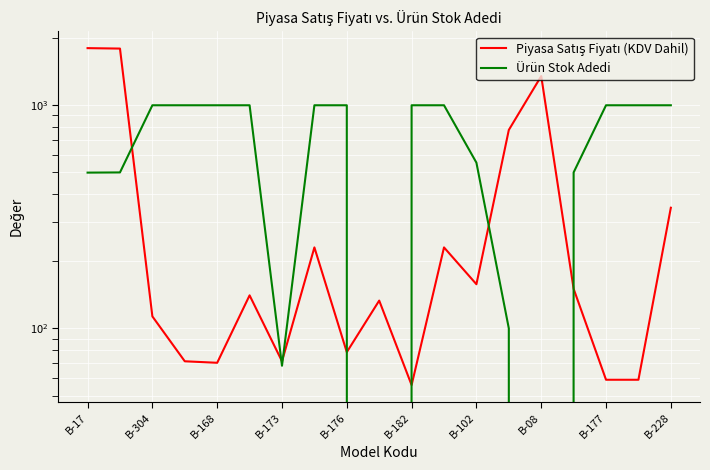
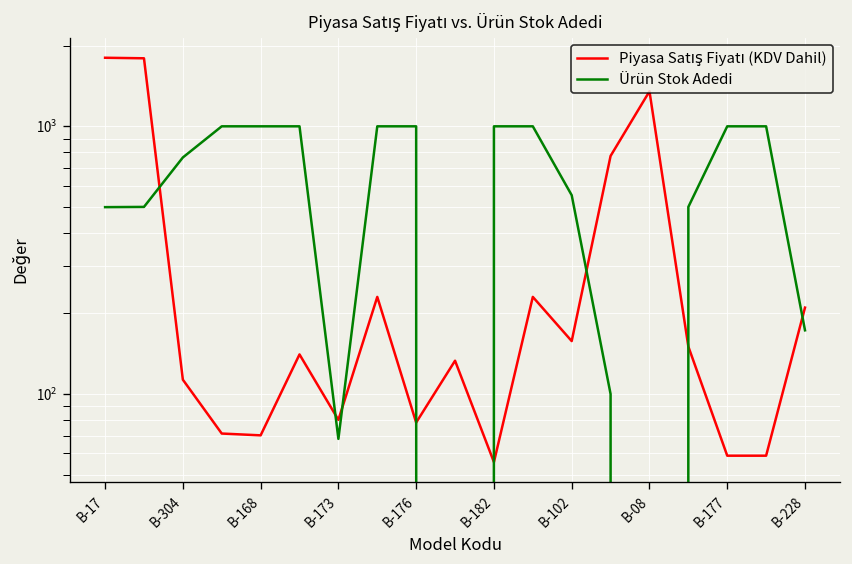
  {
    "Piyasa Satış Fiyatı (KDV Dahil)": {
      "B-17": 1800,
      "B-304": 110,
      "B-168": 70,
-     "B-173": 71,
+     "B-173": 80,
      "B-176": 78,
      "B-182": 56,
      "B-102": 160,
      "B-177": 59,
-     "B-228": 350
+     "B-228": 210
    },
    "Ürün Stok Adedi": {
      "B-17": 500,
-     "B-304": 1000,
+     "B-304": 770,
      "B-168": 1000,
      "B-173": 68,
      "B-176": 1000,
      "B-182": 1000,
      "B-102": 550,
      "B-177": 1000,
-     "B-228": 1000
+     "B-228": 170
    }
  }
